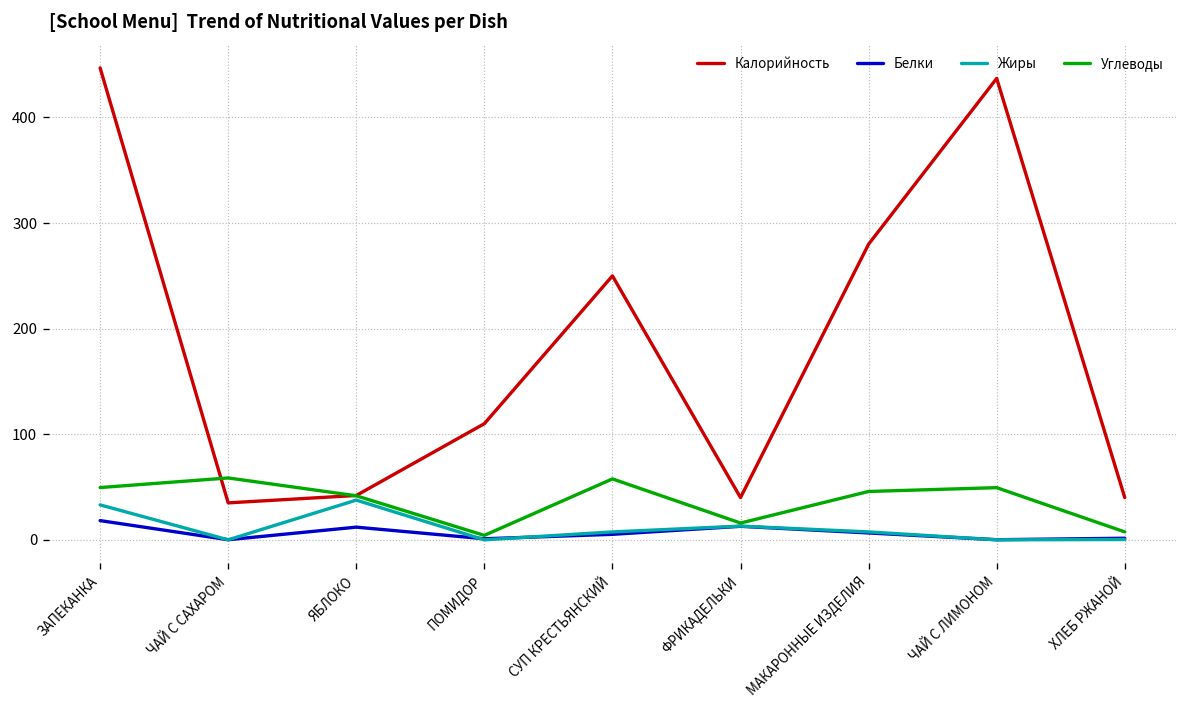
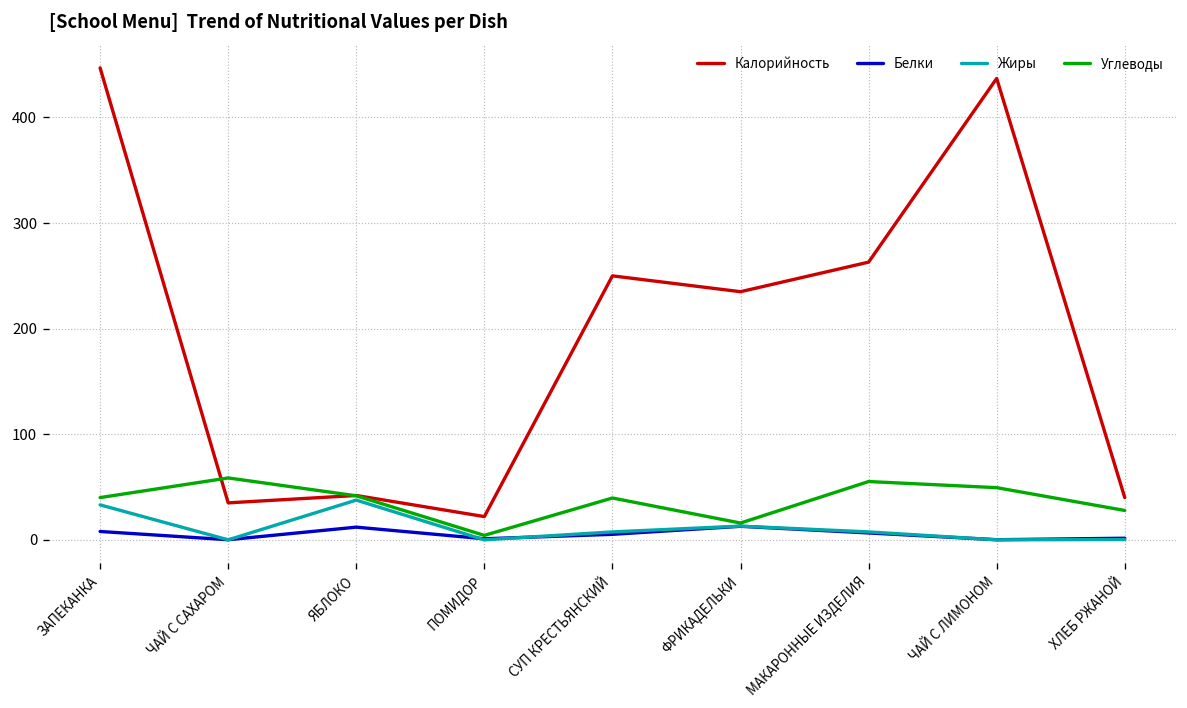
  {
    "Калорийность": {
      "ЗАПЕКАНКА": 450,
      "ЧАЙ С САХАРОМ": 40,
-     "ПОМИДОР": 110,
+     "ПОМИДОР": 20,
      "СУП КРЕСТЬЯНСКИЙ": 250,
-     "ФРИКАДЕЛЬКИ": 40,
-     "МАКАРОННЫЕ ИЗДЕЛИЯ": 280,
+     "ФРИКАДЕЛЬКИ": 240,
+     "МАКАРОННЫЕ ИЗДЕЛИЯ": 260,
      "ЧАЙ С ЛИМОНОМ": 440,
      "ХЛЕБ РЖАНОЙ": 40
    },
    "Белки": {
-     "ЗАПЕКАНКА": 20,
+     "ЗАПЕКАНКА": 10,
      "ЯБЛОКО": 10
    },
    "Жиры": {
      "ЗАПЕКАНКА": 30,
      "ЯБЛОКО": 40
    },
    "Углеводы": {
-     "ЗАПЕКАНКА": 50,
+     "ЗАПЕКАНКА": 40,
      "ЧАЙ С САХАРОМ": 60,
      "ПОМИДОР": 0,
-     "СУП КРЕСТЬЯНСКИЙ": 60,
-     "МАКАРОННЫЕ ИЗДЕЛИЯ": 50,
+     "СУП КРЕСТЬЯНСКИЙ": 40,
+     "МАКАРОННЫЕ ИЗДЕЛИЯ": 60,
      "ЧАЙ С ЛИМОНОМ": 50,
-     "ХЛЕБ РЖАНОЙ": 10
+     "ХЛЕБ РЖАНОЙ": 30
    }
  }
